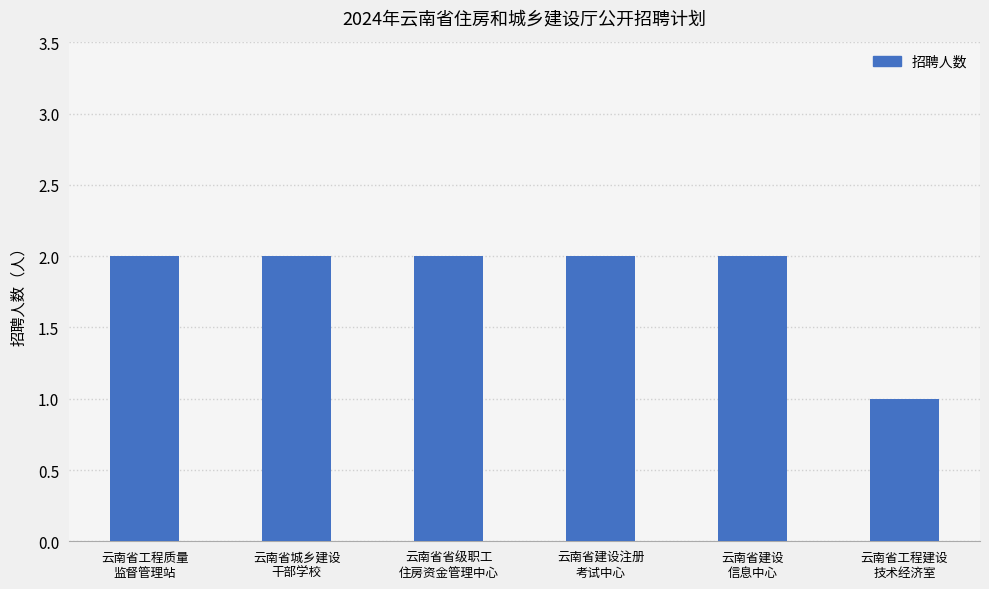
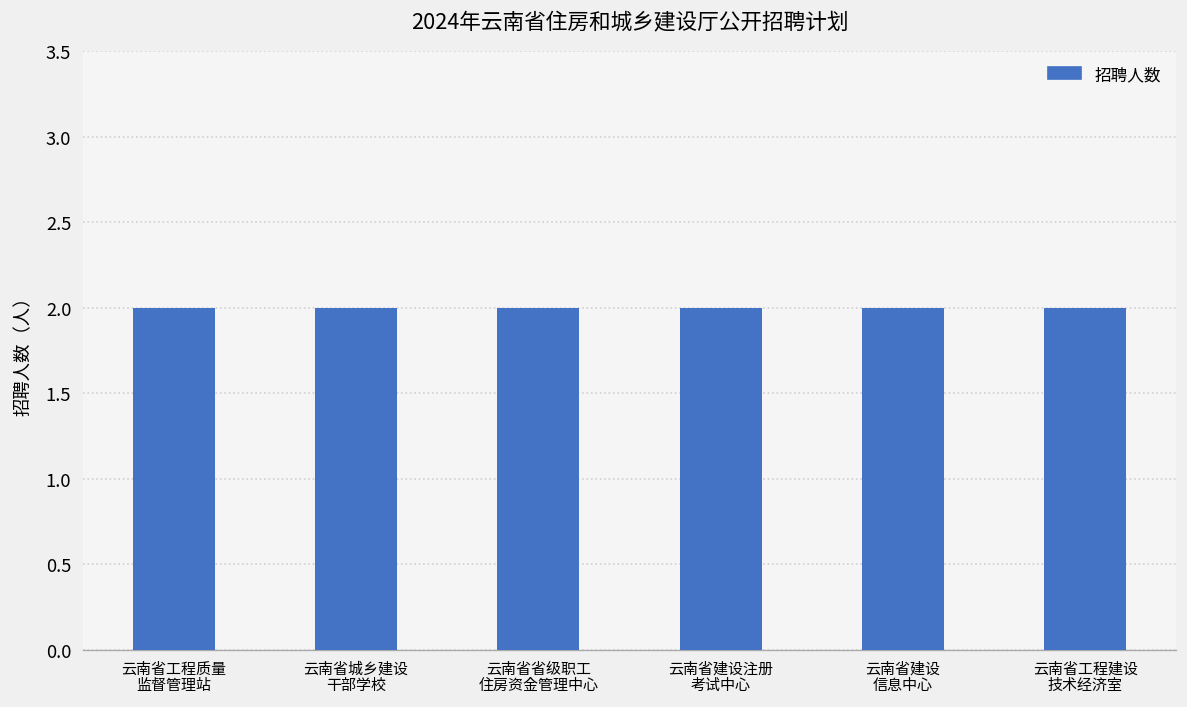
  {
    "云南省工程质量 监督管理站": 2,
    "云南省城乡建设 干部学校": 2,
    "云南省省级职工 住房资金管理中心": 2,
    "云南省建设注册 考试中心": 2,
    "云南省建设 信息中心": 2,
-   "云南省工程建设 技术经济室": 1
+   "云南省工程建设 技术经济室": 2
  }
